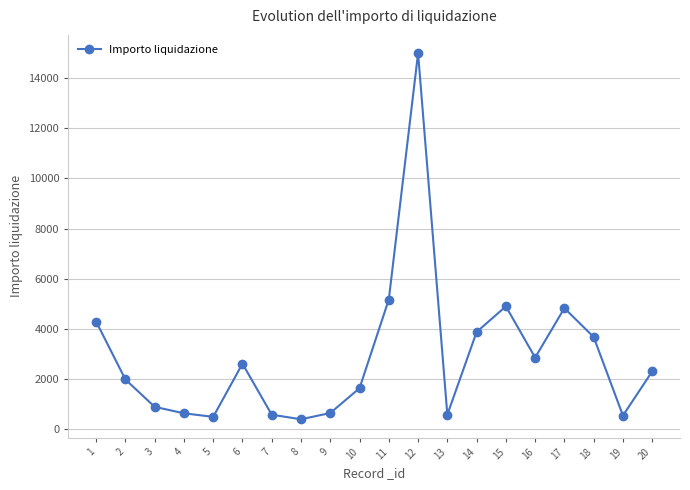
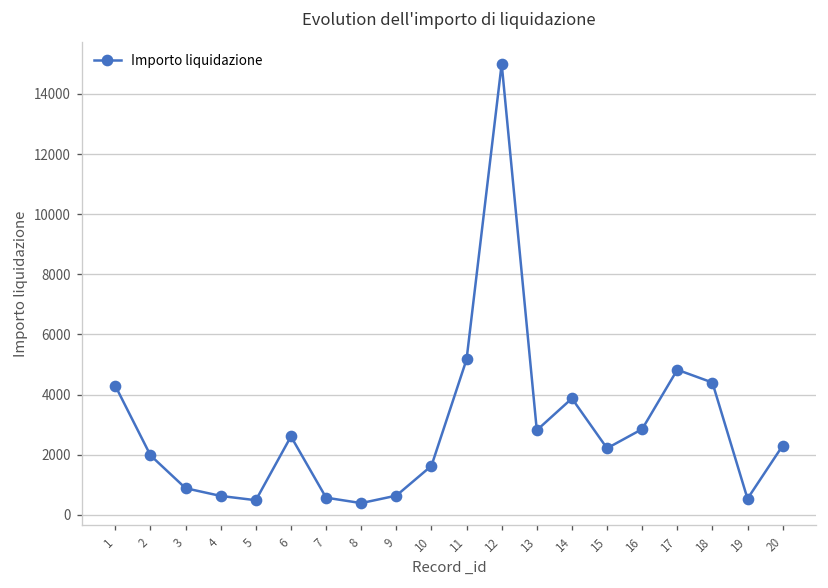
  {
    "1": 4300,
    "2": 2000,
    "3": 900,
    "4": 600,
    "5": 500,
    "6": 2600,
    "7": 600,
    "8": 400,
    "9": 600,
    "10": 1600,
    "11": 5200,
    "12": 15000,
-   "13": 600,
+   "13": 2800,
    "14": 3900,
-   "15": 4900,
+   "15": 2200,
    "16": 2900,
    "17": 4800,
-   "18": 3700,
+   "18": 4400,
    "19": 500,
    "20": 2300
  }
